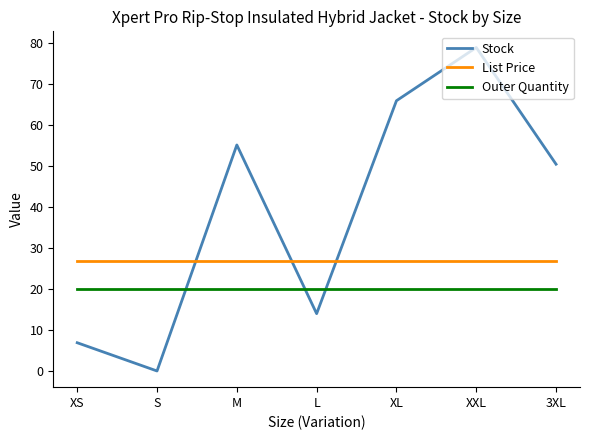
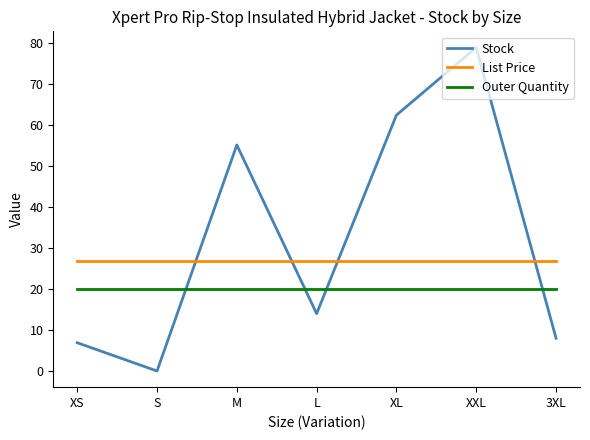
  {
    "Stock": {
      "XS": 7,
      "S": 0,
      "M": 55,
      "L": 14,
-     "XL": 66,
-     "3XL": 51
+     "XL": 63,
+     "3XL": 8
    },
    "List Price": {
      "XS": 27,
      "S": 27,
      "M": 27,
      "L": 27,
      "XL": 27,
      "XXL": 27,
      "3XL": 27
    },
    "Outer Quantity": {
      "XS": 20,
      "S": 20,
      "M": 20,
      "L": 20,
      "XL": 20,
      "XXL": 20,
      "3XL": 20
    }
  }
